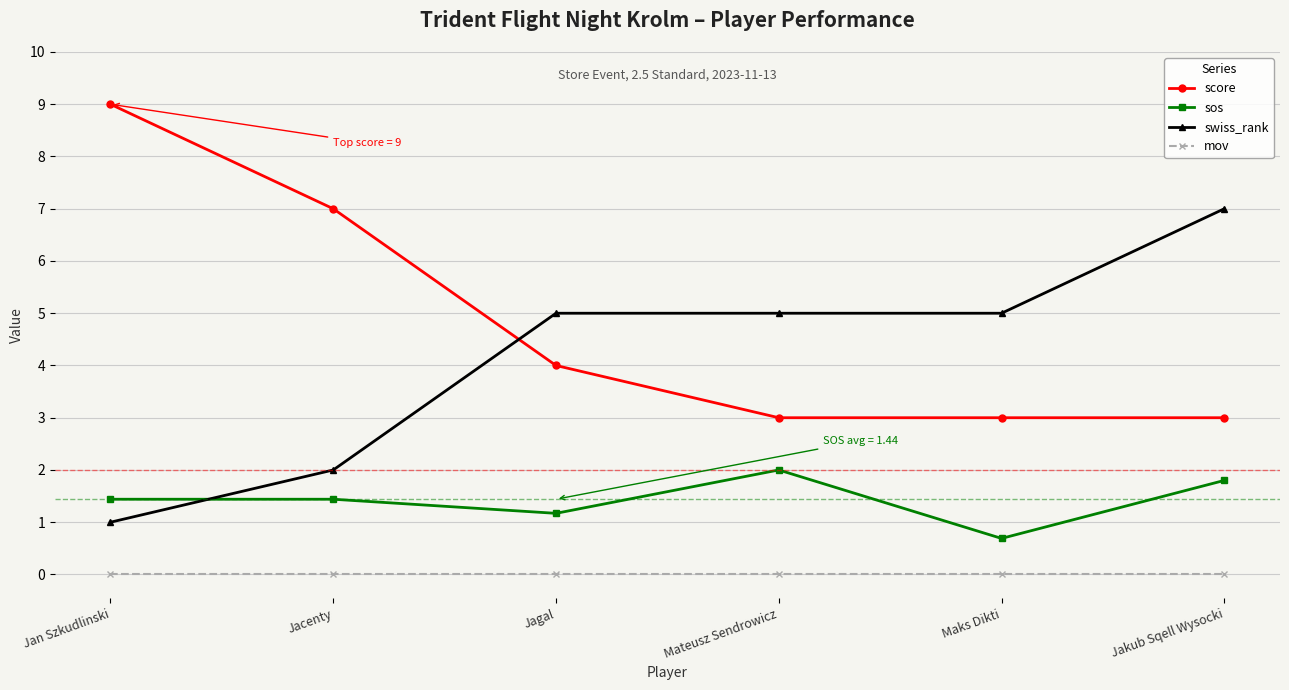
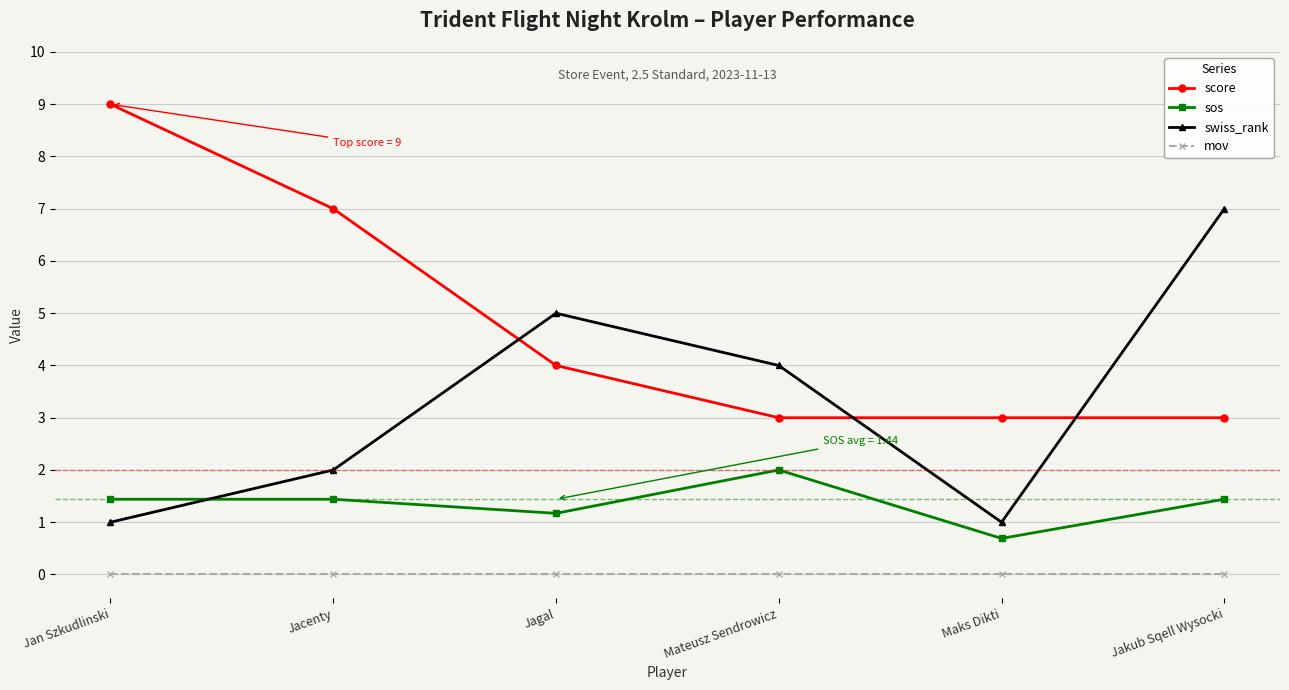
  {
    "score": {
      "Jan Szkudlinski": 9
    },
    "sos": {
      "Jan Szkudlinski": 1.4,
      "Jacenty": 1.4,
      "Jagal": 1.2,
      "Maks Dikti": 0.7,
-     "Jakub Sqell Wysocki": 1.8
+     "Jakub Sqell Wysocki": 1.4
    },
    "swiss_rank": {
      "Jan Szkudlinski": 1,
      "Jacenty": 2,
      "Jagal": 5,
-     "Mateusz Sendrowicz": 5,
-     "Maks Dikti": 5,
+     "Mateusz Sendrowicz": 4,
+     "Maks Dikti": 1,
      "Jakub Sqell Wysocki": 7
    },
    "mov": {
      "Jan Szkudlinski": 0.0,
      "Jacenty": 0.0,
      "Jagal": 0.0,
      "Mateusz Sendrowicz": 0.0,
      "Maks Dikti": 0.0,
      "Jakub Sqell Wysocki": 0.0
    }
  }
